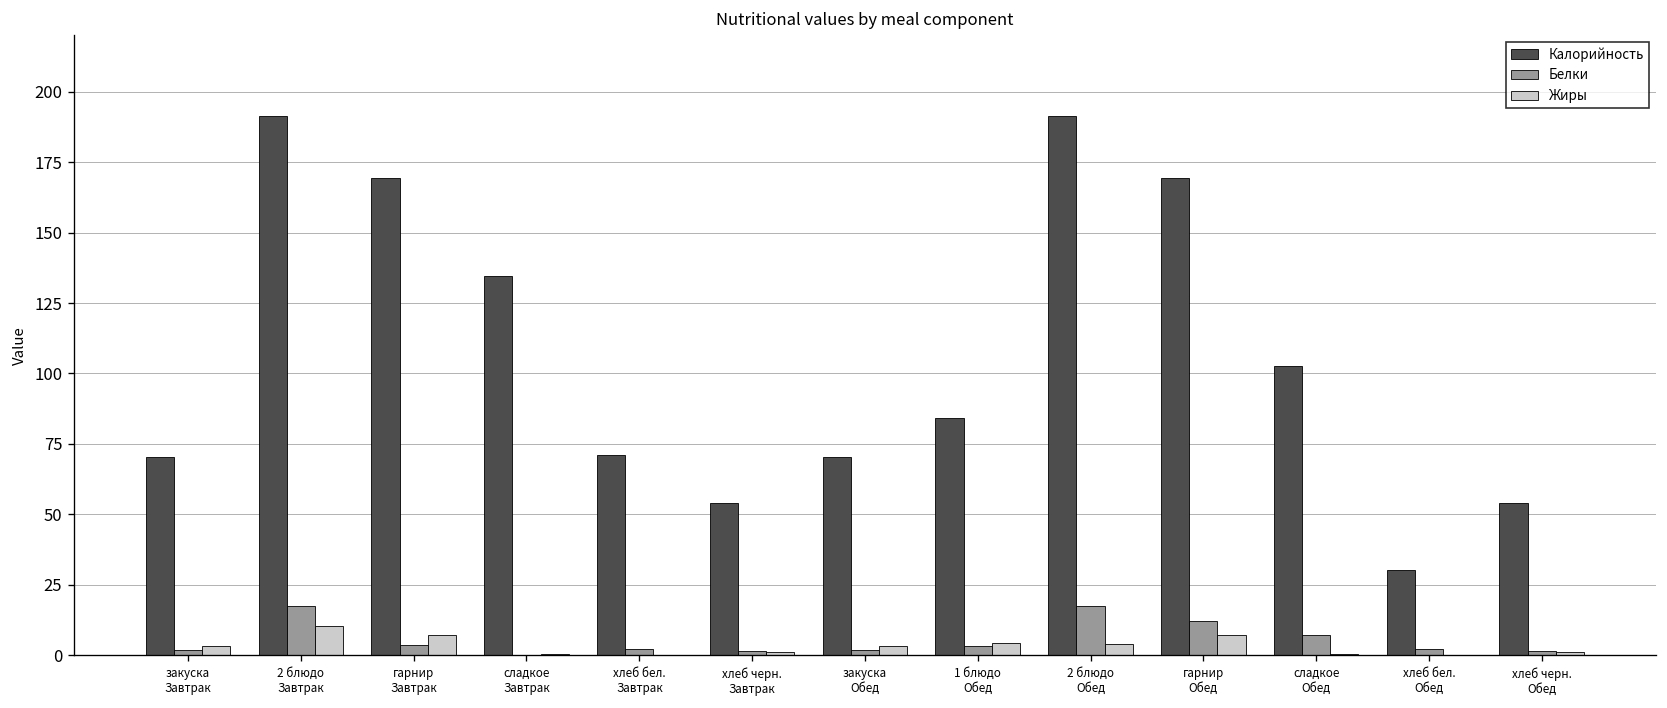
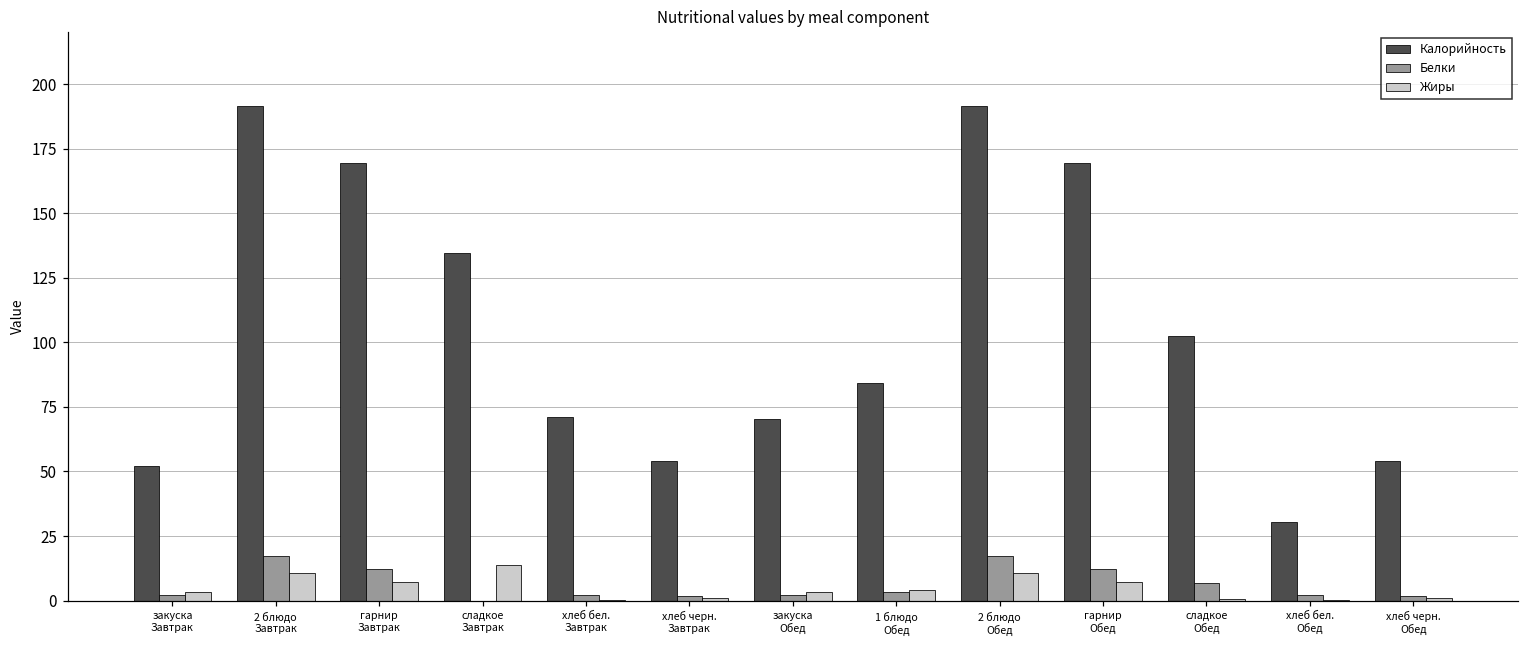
  {
    "Калорийность": {
-     "закуска Завтрак": 70,
+     "закуска Завтрак": 52,
      "2 блюдо Завтрак": 191,
      "гарнир Завтрак": 170,
      "сладкое Завтрак": 135,
      "хлеб бел. Завтрак": 71,
      "хлеб черн. Завтрак": 54,
      "закуска Обед": 70,
      "1 блюдо Обед": 84,
      "2 блюдо Обед": 191,
      "гарнир Обед": 170,
      "сладкое Обед": 103,
      "хлеб бел. Обед": 30,
      "хлеб черн. Обед": 54
    },
    "Белки": {
      "закуска Завтрак": 2,
      "2 блюдо Завтрак": 17,
-     "гарнир Завтрак": 3,
+     "гарнир Завтрак": 12,
      "сладкое Завтрак": 0,
      "хлеб бел. Завтрак": 2,
      "хлеб черн. Завтрак": 2,
      "закуска Обед": 2,
      "1 блюдо Обед": 3,
      "2 блюдо Обед": 17,
      "гарнир Обед": 12,
      "сладкое Обед": 7,
      "хлеб бел. Обед": 2,
      "хлеб черн. Обед": 2
    },
    "Жиры": {
      "закуска Завтрак": 3,
      "2 блюдо Завтрак": 11,
      "гарнир Завтрак": 7,
-     "сладкое Завтрак": 1,
+     "сладкое Завтрак": 14,
      "закуска Обед": 3,
      "1 блюдо Обед": 4,
-     "2 блюдо Обед": 4,
+     "2 блюдо Обед": 11,
      "гарнир Обед": 7
    }
  }
